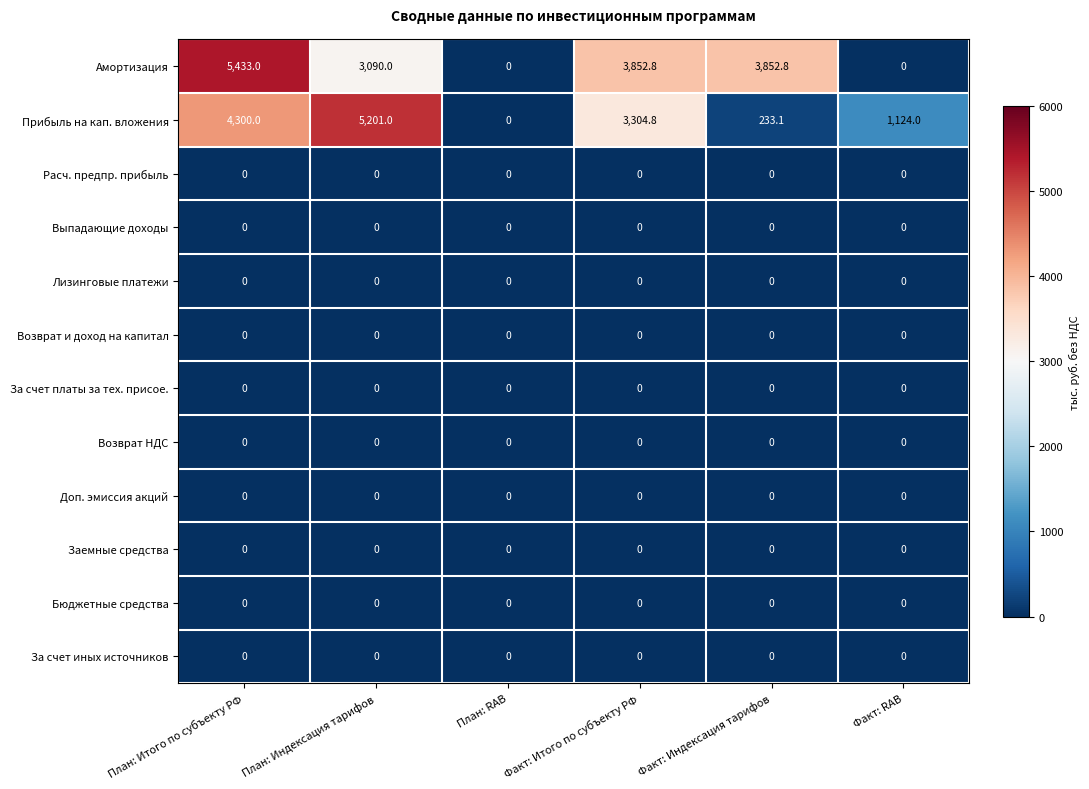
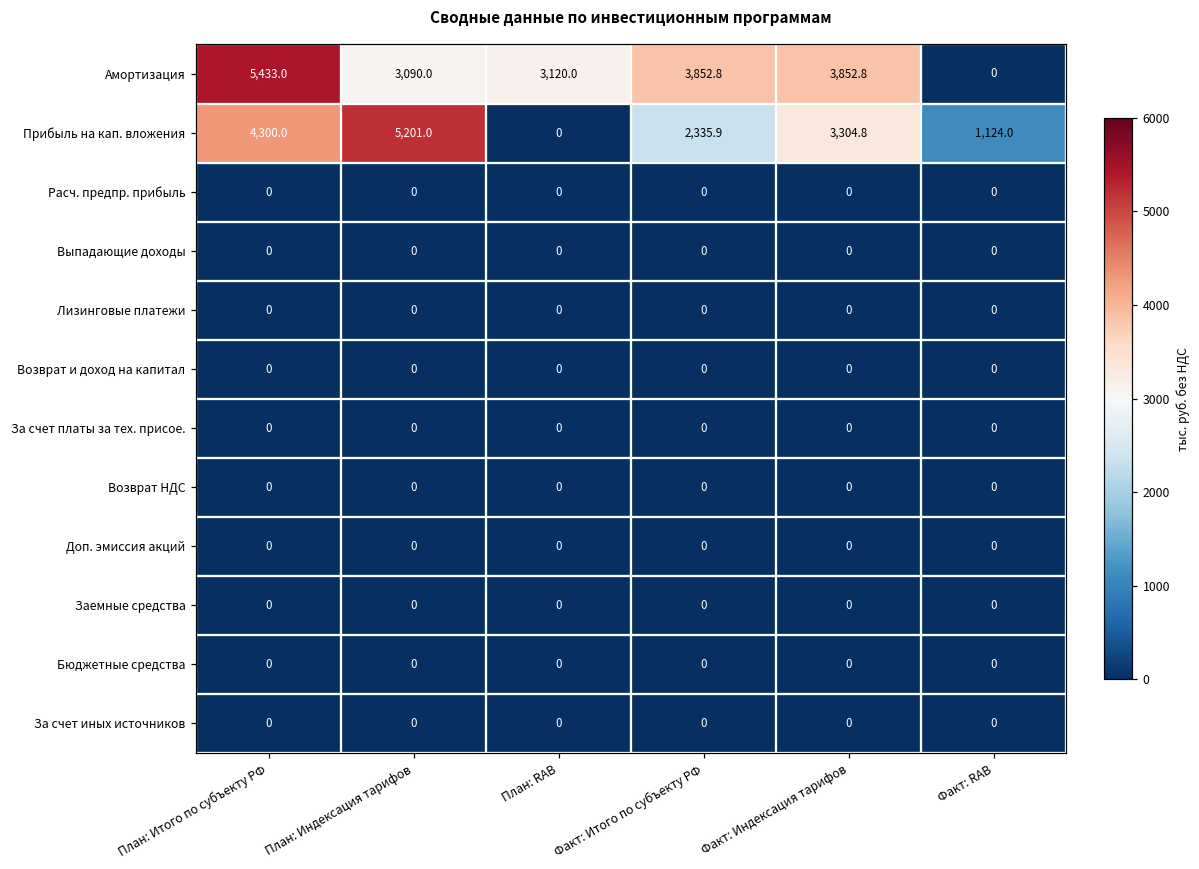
  {
    "Амортизация": {
      "План: Итого по субъекту РФ": "5,433.0",
      "План: Индексация тарифов": "3,090.0",
-     "План: RAB": "0",
+     "План: RAB": "3,120.0",
      "Факт: Итого по субъекту РФ": "3,852.8",
      "Факт: Индексация тарифов": "3,852.8",
      "Факт: RAB": "0"
    },
    "Прибыль на кап. вложения": {
      "План: Итого по субъекту РФ": "4,300.0",
      "План: Индексация тарифов": "5,201.0",
      "План: RAB": "0",
-     "Факт: Итого по субъекту РФ": "3,304.8",
-     "Факт: Индексация тарифов": "233.1",
+     "Факт: Итого по субъекту РФ": "2,335.9",
+     "Факт: Индексация тарифов": "3,304.8",
      "Факт: RAB": "1,124.0"
    },
    "Расч. предпр. прибыль": {
      "План: Итого по субъекту РФ": "0",
      "План: Индексация тарифов": "0",
      "План: RAB": "0",
      "Факт: Итого по субъекту РФ": "0",
      "Факт: Индексация тарифов": "0",
      "Факт: RAB": "0"
    },
    "Выпадающие доходы": {
      "План: Итого по субъекту РФ": "0",
      "План: Индексация тарифов": "0",
      "План: RAB": "0",
      "Факт: Итого по субъекту РФ": "0",
      "Факт: Индексация тарифов": "0",
      "Факт: RAB": "0"
    },
    "Лизинговые платежи": {
      "План: Итого по субъекту РФ": "0",
      "План: Индексация тарифов": "0",
      "План: RAB": "0",
      "Факт: Итого по субъекту РФ": "0",
      "Факт: Индексация тарифов": "0",
      "Факт: RAB": "0"
    },
    "Возврат и доход на капитал": {
      "План: Итого по субъекту РФ": "0",
      "План: Индексация тарифов": "0",
      "План: RAB": "0",
      "Факт: Итого по субъекту РФ": "0",
      "Факт: Индексация тарифов": "0",
      "Факт: RAB": "0"
    },
    "За счет платы за тех. присое.": {
      "План: Итого по субъекту РФ": "0",
      "План: Индексация тарифов": "0",
      "План: RAB": "0",
      "Факт: Итого по субъекту РФ": "0",
      "Факт: Индексация тарифов": "0",
      "Факт: RAB": "0"
    },
    "Возврат НДС": {
      "План: Итого по субъекту РФ": "0",
      "План: Индексация тарифов": "0",
      "План: RAB": "0",
      "Факт: Итого по субъекту РФ": "0",
      "Факт: Индексация тарифов": "0",
      "Факт: RAB": "0"
    },
    "Доп. эмиссия акций": {
      "План: Итого по субъекту РФ": "0",
      "План: Индексация тарифов": "0",
      "План: RAB": "0",
      "Факт: Итого по субъекту РФ": "0",
      "Факт: Индексация тарифов": "0",
      "Факт: RAB": "0"
    },
    "Заемные средства": {
      "План: Итого по субъекту РФ": "0",
      "План: Индексация тарифов": "0",
      "План: RAB": "0",
      "Факт: Итого по субъекту РФ": "0",
      "Факт: Индексация тарифов": "0",
      "Факт: RAB": "0"
    },
    "Бюджетные средства": {
      "План: Итого по субъекту РФ": "0",
      "План: Индексация тарифов": "0",
      "План: RAB": "0",
      "Факт: Итого по субъекту РФ": "0",
      "Факт: Индексация тарифов": "0",
      "Факт: RAB": "0"
    },
    "За счет иных источников": {
      "План: Итого по субъекту РФ": "0",
      "План: Индексация тарифов": "0",
      "План: RAB": "0",
      "Факт: Итого по субъекту РФ": "0",
      "Факт: Индексация тарифов": "0",
      "Факт: RAB": "0"
    }
  }
